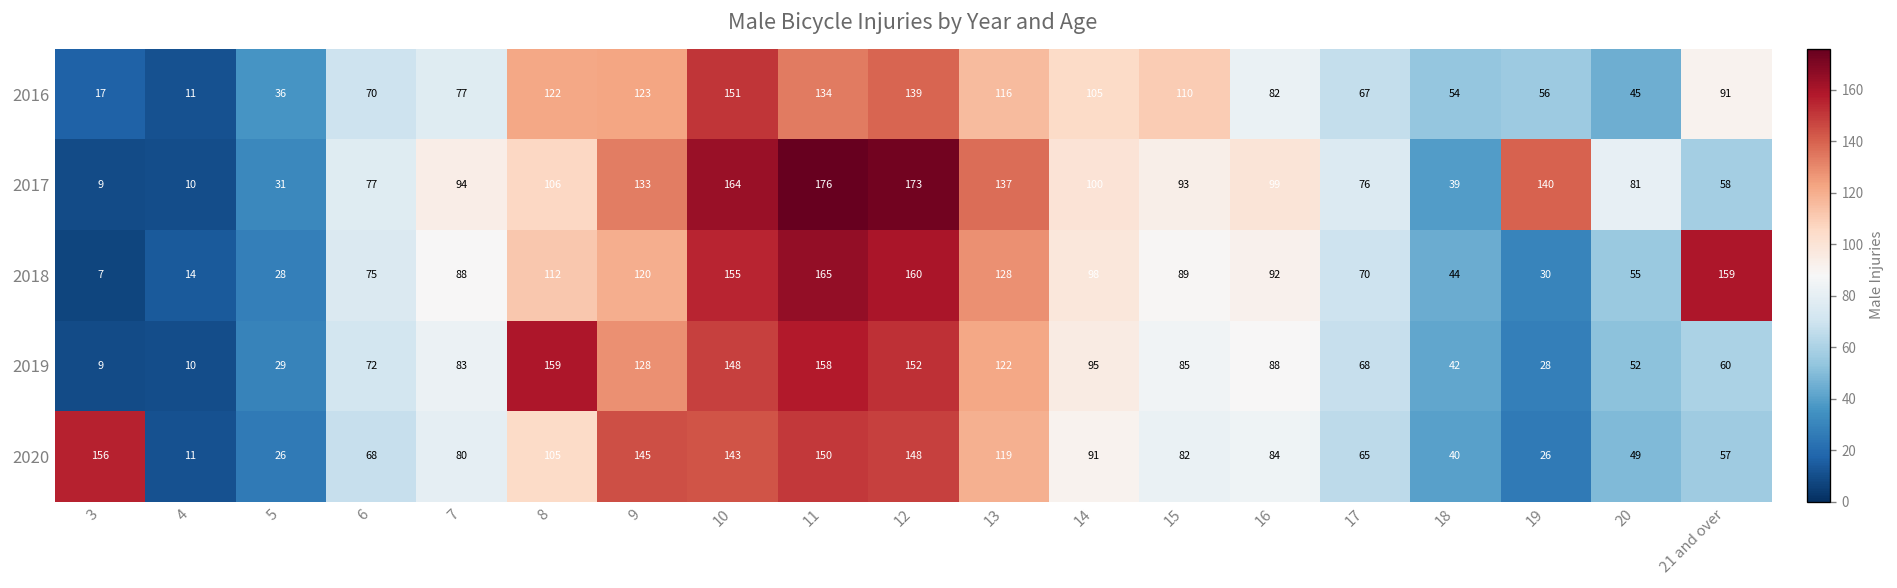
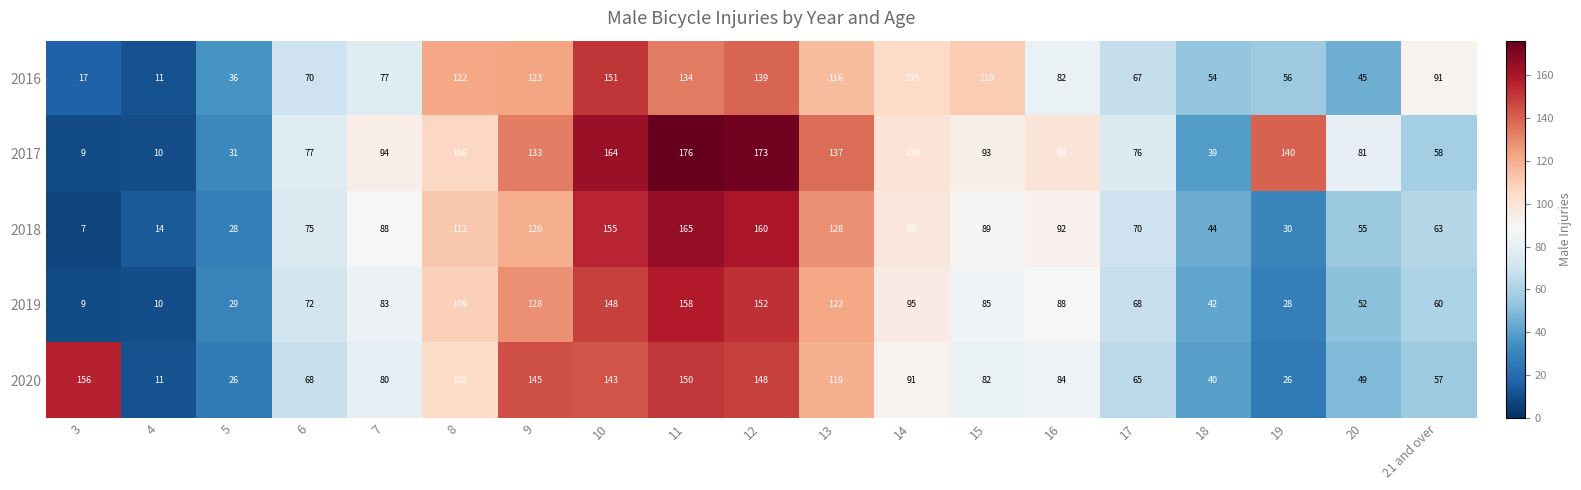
  {
    "2016": {
      "3": 17,
      "4": 11,
      "5": 36,
      "6": 70,
      "7": 77,
      "8": 122,
      "9": 123,
      "10": 151,
      "11": 134,
      "12": 139,
      "13": 116,
      "14": 105,
      "15": 110,
      "16": 82,
      "17": 67,
      "18": 54,
      "19": 56,
      "20": 45,
      "21 and over": 91
    },
    "2017": {
      "3": 9,
      "4": 10,
      "5": 31,
      "6": 77,
      "7": 94,
      "8": 106,
      "9": 133,
      "10": 164,
      "11": 176,
      "12": 173,
      "13": 137,
      "15": 93,
      "17": 76,
      "18": 39,
      "19": 140,
      "20": 81,
      "21 and over": 58
    },
    "2018": {
      "3": 7,
      "4": 14,
      "5": 28,
      "6": 75,
      "7": 88,
      "8": 112,
      "9": 120,
      "10": 155,
      "11": 165,
      "12": 160,
      "13": 128,
      "15": 89,
      "16": 92,
      "17": 70,
      "18": 44,
      "19": 30,
      "20": 55,
-     "21 and over": 159
+     "21 and over": 63
    },
    "2019": {
      "3": 9,
      "4": 10,
      "5": 29,
      "6": 72,
      "7": 83,
-     "8": 159,
+     "8": 109,
      "9": 128,
      "10": 148,
      "11": 158,
      "12": 152,
      "13": 122,
      "14": 95,
      "15": 85,
      "16": 88,
      "17": 68,
      "18": 42,
      "19": 28,
      "20": 52,
      "21 and over": 60
    },
    "2020": {
      "3": 156,
      "4": 11,
      "5": 26,
      "6": 68,
      "7": 80,
      "8": 105,
      "9": 145,
      "10": 143,
      "11": 150,
      "12": 148,
      "13": 119,
      "14": 91,
      "15": 82,
      "16": 84,
      "17": 65,
      "18": 40,
      "19": 26,
      "20": 49,
      "21 and over": 57
    }
  }
